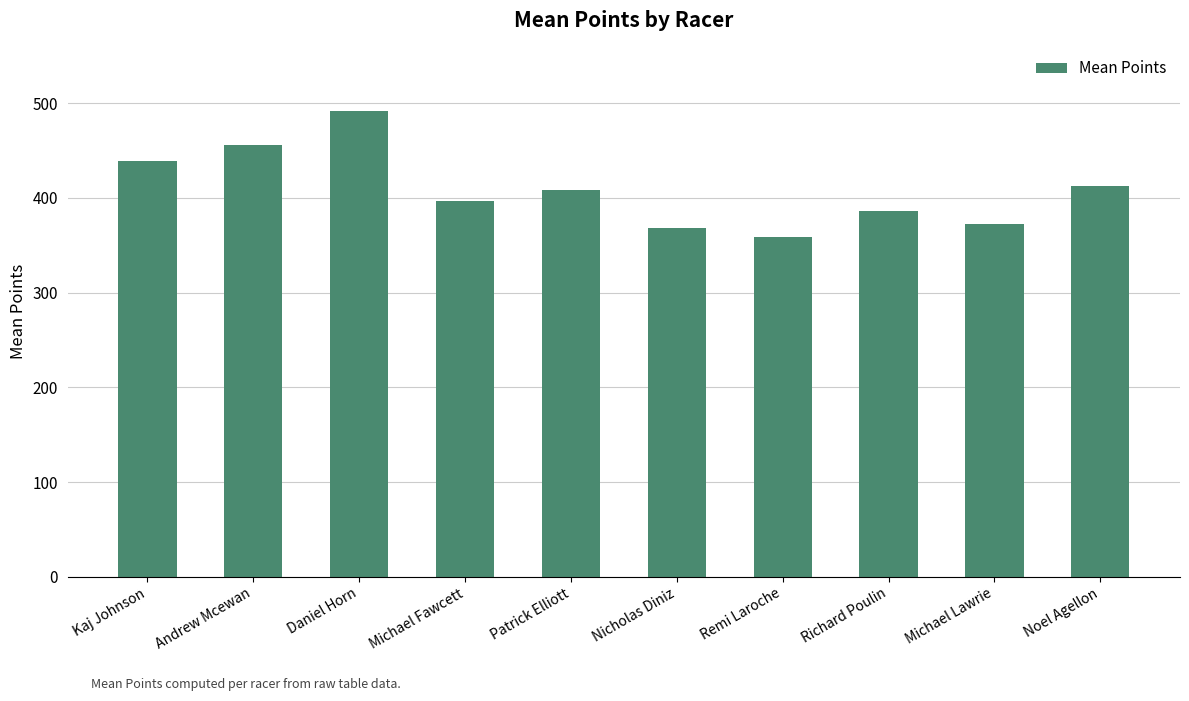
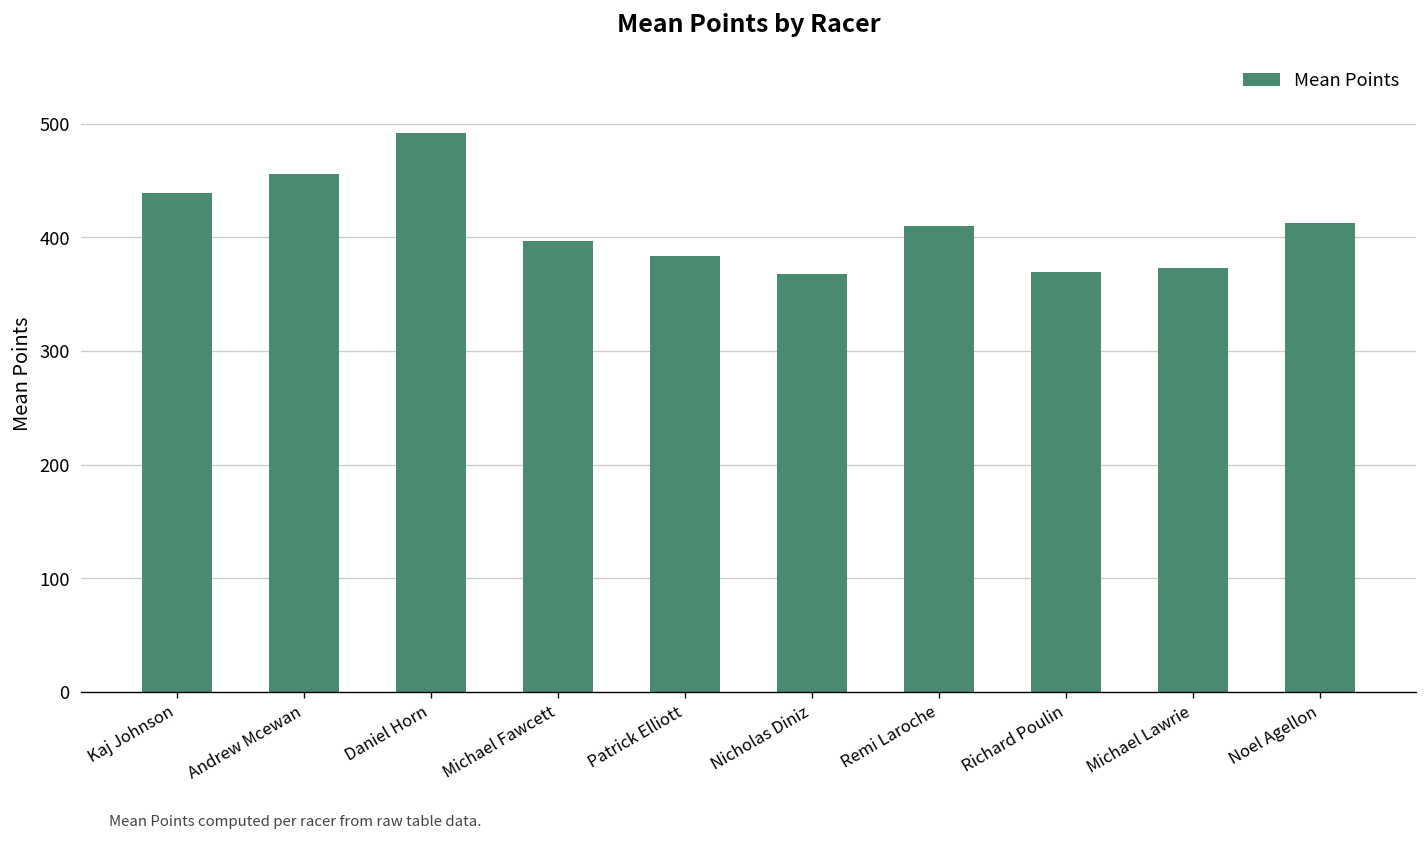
  {
    "Kaj Johnson": 440,
    "Andrew Mcewan": 460,
    "Daniel Horn": 490,
    "Michael Fawcett": 400,
-   "Patrick Elliott": 410,
+   "Patrick Elliott": 380,
    "Nicholas Diniz": 370,
-   "Remi Laroche": 360,
-   "Richard Poulin": 390,
+   "Remi Laroche": 410,
+   "Richard Poulin": 370,
    "Michael Lawrie": 370,
    "Noel Agellon": 410
  }
